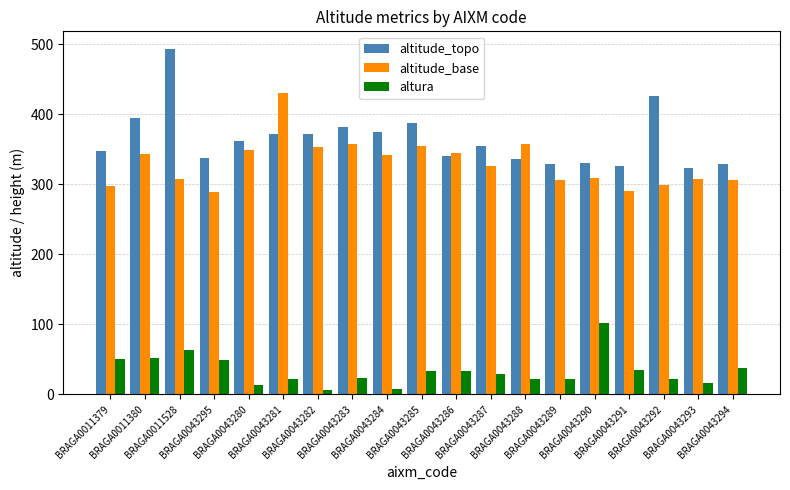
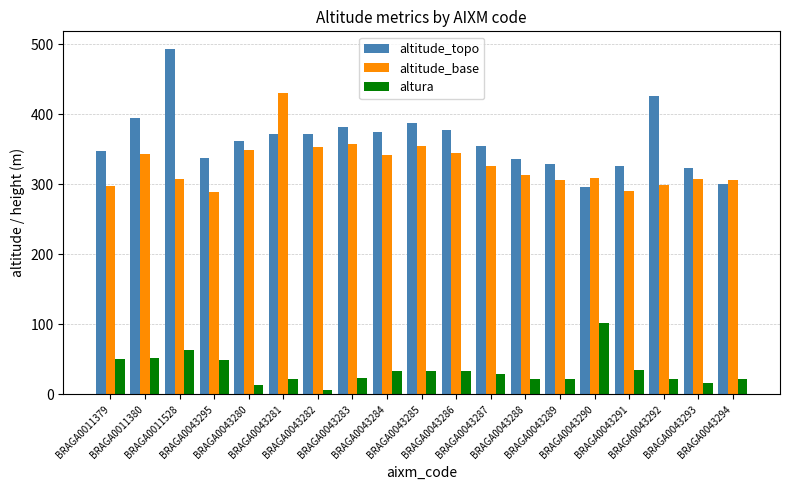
  {
    "altitude_topo": {
      "BRAGA0011379": 350,
      "BRAGA0011380": 400,
      "BRAGA0011528": 490,
      "BRAGA0043295": 340,
      "BRAGA0043280": 360,
      "BRAGA0043281": 370,
      "BRAGA0043282": 370,
      "BRAGA0043283": 380,
      "BRAGA0043284": 380,
      "BRAGA0043285": 390,
-     "BRAGA0043286": 340,
+     "BRAGA0043286": 380,
      "BRAGA0043287": 360,
      "BRAGA0043288": 340,
      "BRAGA0043289": 330,
-     "BRAGA0043290": 330,
+     "BRAGA0043290": 300,
      "BRAGA0043291": 330,
      "BRAGA0043292": 430,
      "BRAGA0043293": 320,
-     "BRAGA0043294": 330
+     "BRAGA0043294": 300
    },
    "altitude_base": {
      "BRAGA0011379": 300,
      "BRAGA0011380": 340,
      "BRAGA0011528": 310,
      "BRAGA0043295": 290,
      "BRAGA0043280": 350,
      "BRAGA0043281": 430,
      "BRAGA0043282": 350,
      "BRAGA0043283": 360,
      "BRAGA0043284": 340,
      "BRAGA0043285": 350,
      "BRAGA0043286": 340,
      "BRAGA0043287": 330,
-     "BRAGA0043288": 360,
+     "BRAGA0043288": 310,
      "BRAGA0043289": 310,
      "BRAGA0043290": 310,
      "BRAGA0043291": 290,
      "BRAGA0043292": 300,
      "BRAGA0043293": 310,
      "BRAGA0043294": 310
    },
    "altura": {
      "BRAGA0011379": 50,
      "BRAGA0011380": 50,
      "BRAGA0011528": 60,
      "BRAGA0043295": 50,
      "BRAGA0043280": 10,
      "BRAGA0043281": 20,
      "BRAGA0043282": 10,
      "BRAGA0043283": 20,
-     "BRAGA0043284": 10,
+     "BRAGA0043284": 30,
      "BRAGA0043285": 30,
      "BRAGA0043286": 30,
      "BRAGA0043287": 30,
      "BRAGA0043288": 20,
      "BRAGA0043289": 20,
      "BRAGA0043290": 100,
      "BRAGA0043291": 30,
      "BRAGA0043292": 20,
      "BRAGA0043293": 20,
-     "BRAGA0043294": 40
+     "BRAGA0043294": 20
    }
  }
